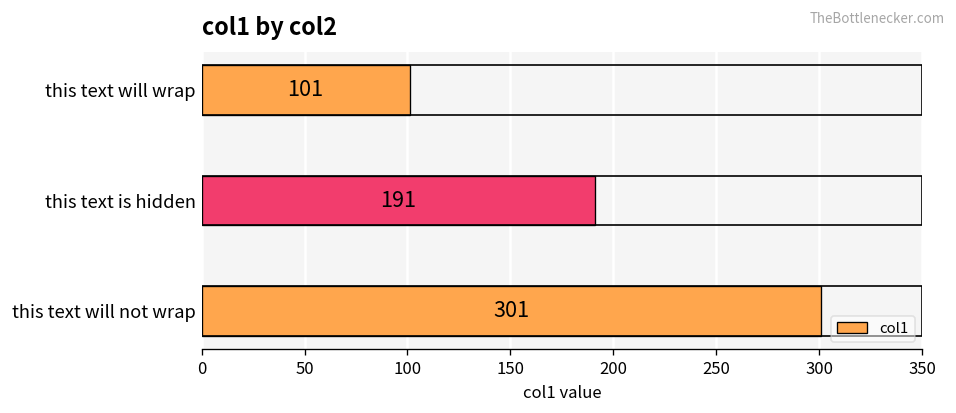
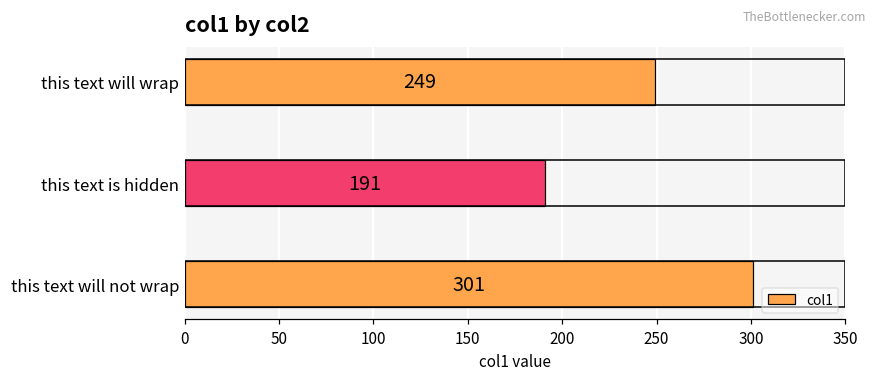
  {
-   "this text will wrap": 101,
+   "this text will wrap": 249,
    "this text is hidden": 191,
    "this text will not wrap": 301
  }
